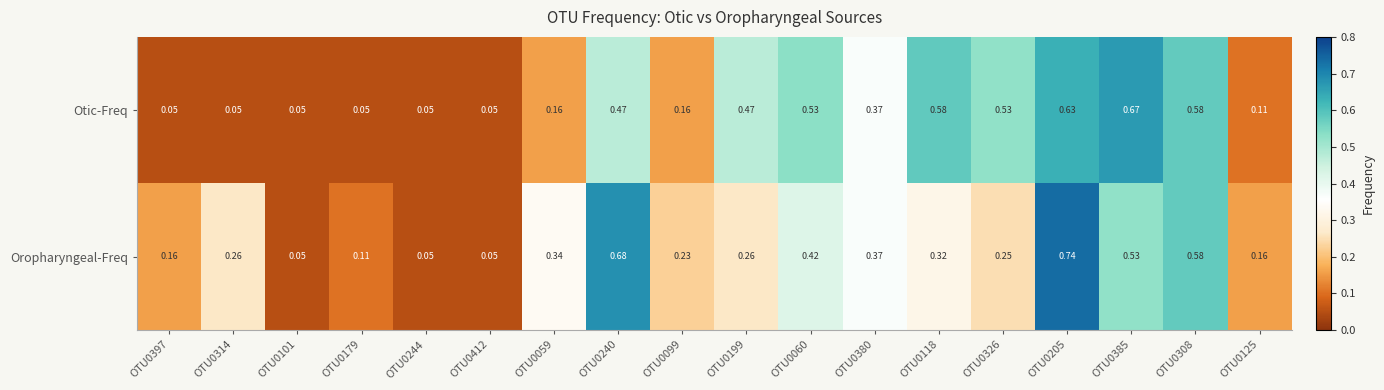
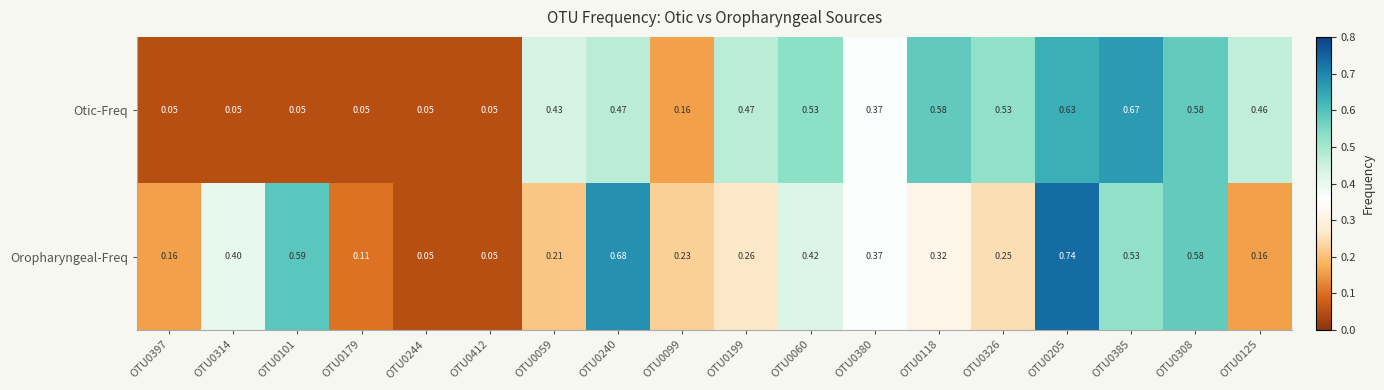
  {
    "Otic-Freq": {
      "OTU0397": 0.05,
      "OTU0314": 0.05,
      "OTU0101": 0.05,
      "OTU0179": 0.05,
      "OTU0244": 0.05,
      "OTU0412": 0.05,
-     "OTU0059": 0.16,
+     "OTU0059": 0.43,
      "OTU0240": 0.47,
      "OTU0099": 0.16,
      "OTU0199": 0.47,
      "OTU0060": 0.53,
      "OTU0380": 0.37,
      "OTU0118": 0.58,
      "OTU0326": 0.53,
      "OTU0205": 0.63,
      "OTU0385": 0.67,
      "OTU0308": 0.58,
-     "OTU0125": 0.11
+     "OTU0125": 0.46
    },
    "Oropharyngeal-Freq": {
      "OTU0397": 0.16,
-     "OTU0314": 0.26,
-     "OTU0101": 0.05,
+     "OTU0314": 0.40,
+     "OTU0101": 0.59,
      "OTU0179": 0.11,
      "OTU0244": 0.05,
      "OTU0412": 0.05,
-     "OTU0059": 0.34,
+     "OTU0059": 0.21,
      "OTU0240": 0.68,
      "OTU0099": 0.23,
      "OTU0199": 0.26,
      "OTU0060": 0.42,
      "OTU0380": 0.37,
      "OTU0118": 0.32,
      "OTU0326": 0.25,
      "OTU0205": 0.74,
      "OTU0385": 0.53,
      "OTU0308": 0.58,
      "OTU0125": 0.16
    }
  }
